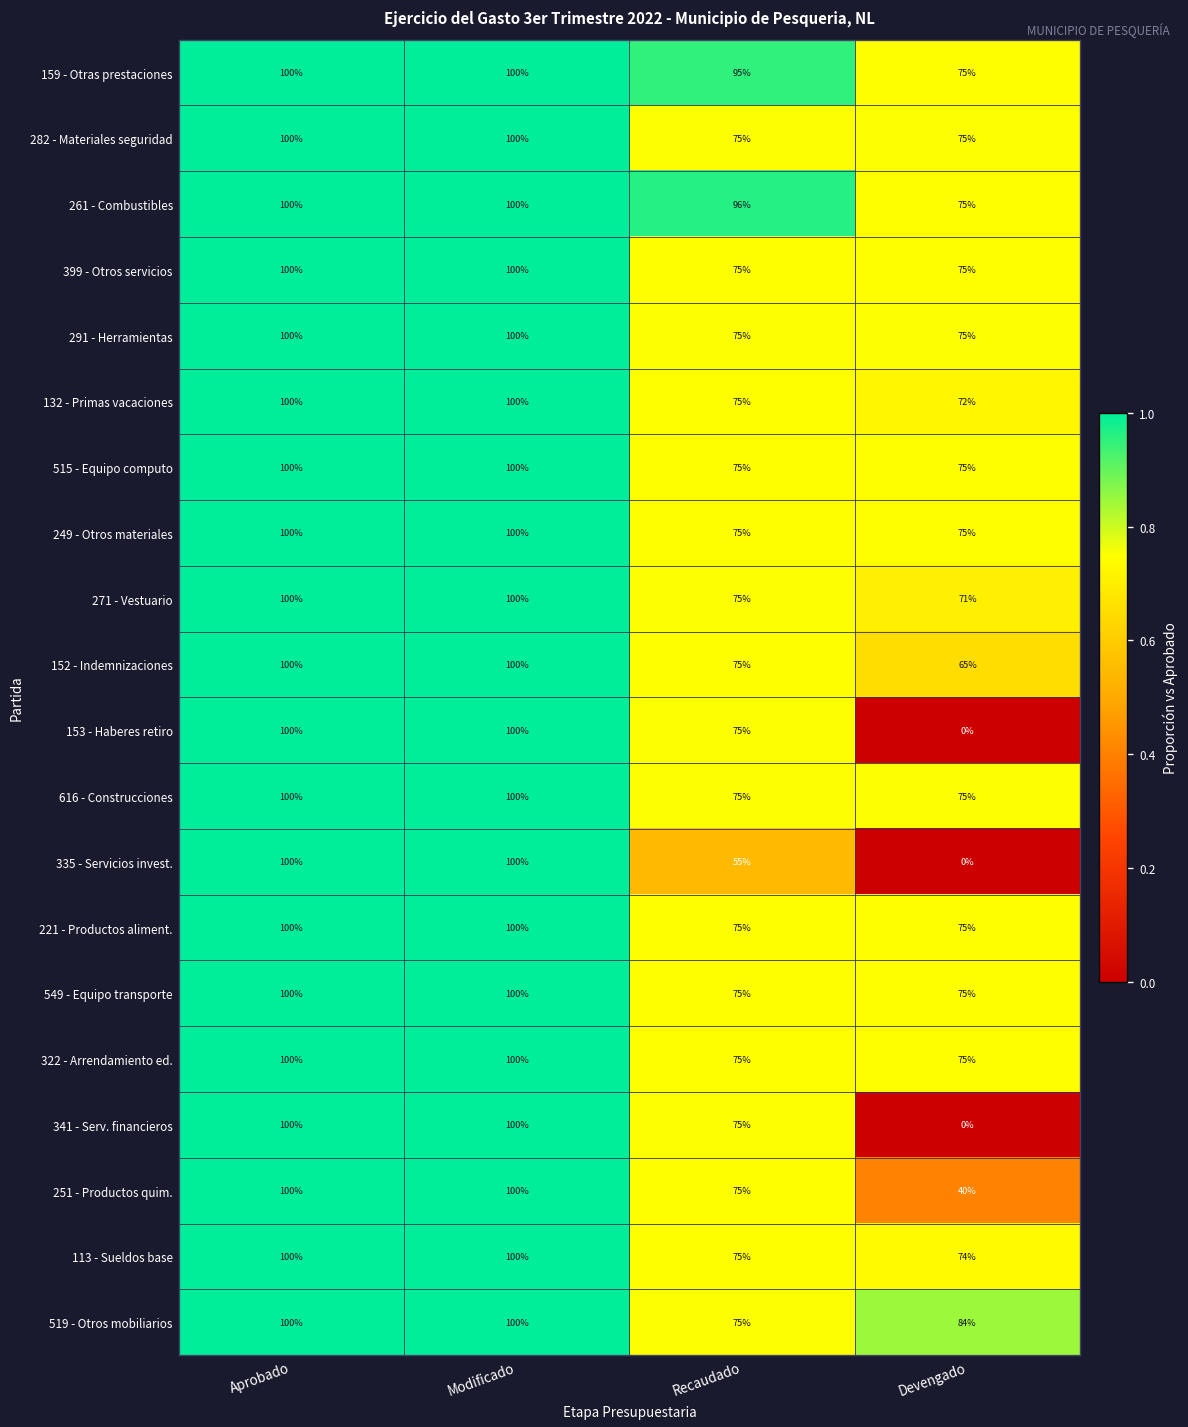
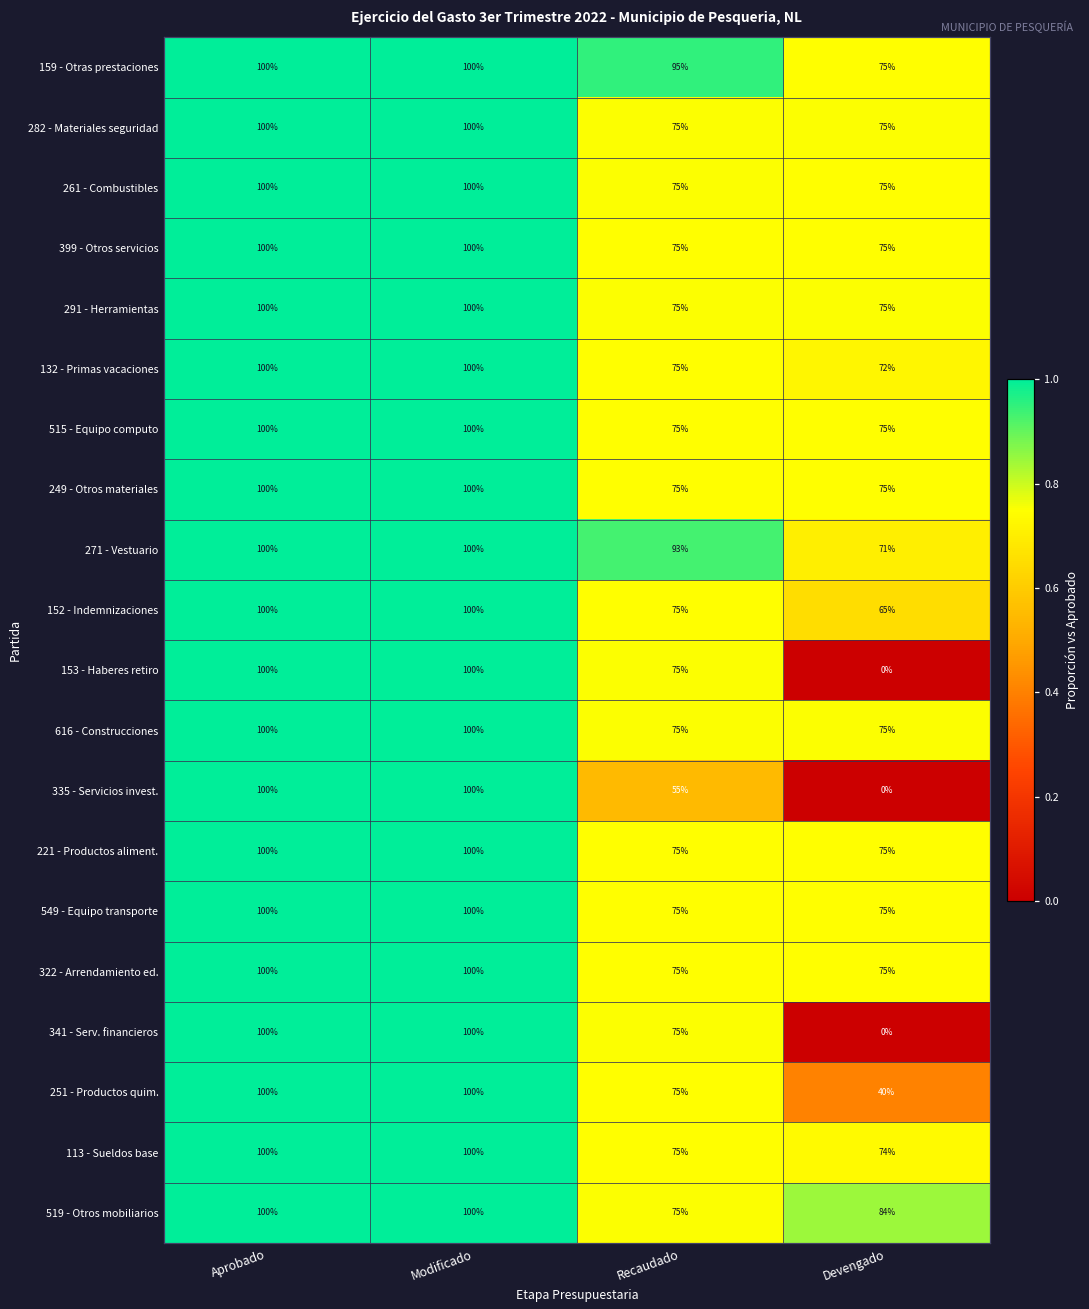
  {
    "159 - Otras prestaciones": {
      "Aprobado": "100%",
      "Modificado": "100%",
      "Recaudado": "95%",
      "Devengado": "75%"
    },
    "282 - Materiales seguridad": {
      "Aprobado": "100%",
      "Modificado": "100%",
      "Recaudado": "75%",
      "Devengado": "75%"
    },
    "261 - Combustibles": {
      "Aprobado": "100%",
      "Modificado": "100%",
-     "Recaudado": "96%",
+     "Recaudado": "75%",
      "Devengado": "75%"
    },
    "399 - Otros servicios": {
      "Aprobado": "100%",
      "Modificado": "100%",
      "Recaudado": "75%",
      "Devengado": "75%"
    },
    "291 - Herramientas": {
      "Aprobado": "100%",
      "Modificado": "100%",
      "Recaudado": "75%",
      "Devengado": "75%"
    },
    "132 - Primas vacaciones": {
      "Aprobado": "100%",
      "Modificado": "100%",
      "Recaudado": "75%",
      "Devengado": "72%"
    },
    "515 - Equipo computo": {
      "Aprobado": "100%",
      "Modificado": "100%",
      "Recaudado": "75%",
      "Devengado": "75%"
    },
    "249 - Otros materiales": {
      "Aprobado": "100%",
      "Modificado": "100%",
      "Recaudado": "75%",
      "Devengado": "75%"
    },
    "271 - Vestuario": {
      "Aprobado": "100%",
      "Modificado": "100%",
-     "Recaudado": "75%",
+     "Recaudado": "93%",
      "Devengado": "71%"
    },
    "152 - Indemnizaciones": {
      "Aprobado": "100%",
      "Modificado": "100%",
      "Recaudado": "75%",
      "Devengado": "65%"
    },
    "153 - Haberes retiro": {
      "Aprobado": "100%",
      "Modificado": "100%",
      "Recaudado": "75%",
      "Devengado": "0%"
    },
    "616 - Construcciones": {
      "Aprobado": "100%",
      "Modificado": "100%",
      "Recaudado": "75%",
      "Devengado": "75%"
    },
    "335 - Servicios invest.": {
      "Aprobado": "100%",
      "Modificado": "100%",
      "Recaudado": "55%",
      "Devengado": "0%"
    },
    "221 - Productos aliment.": {
      "Aprobado": "100%",
      "Modificado": "100%",
      "Recaudado": "75%",
      "Devengado": "75%"
    },
    "549 - Equipo transporte": {
      "Aprobado": "100%",
      "Modificado": "100%",
      "Recaudado": "75%",
      "Devengado": "75%"
    },
    "322 - Arrendamiento ed.": {
      "Aprobado": "100%",
      "Modificado": "100%",
      "Recaudado": "75%",
      "Devengado": "75%"
    },
    "341 - Serv. financieros": {
      "Aprobado": "100%",
      "Modificado": "100%",
      "Recaudado": "75%",
      "Devengado": "0%"
    },
    "251 - Productos quim.": {
      "Aprobado": "100%",
      "Modificado": "100%",
      "Recaudado": "75%",
      "Devengado": "40%"
    },
    "113 - Sueldos base": {
      "Aprobado": "100%",
      "Modificado": "100%",
      "Recaudado": "75%",
      "Devengado": "74%"
    },
    "519 - Otros mobiliarios": {
      "Aprobado": "100%",
      "Modificado": "100%",
      "Recaudado": "75%",
      "Devengado": "84%"
    }
  }
